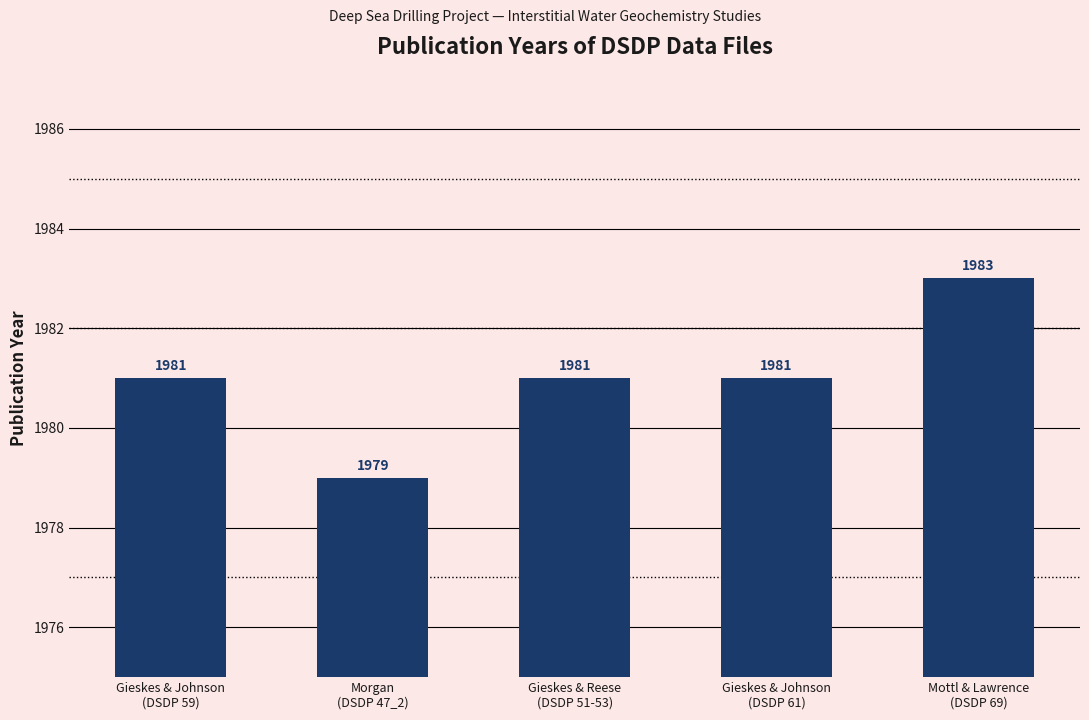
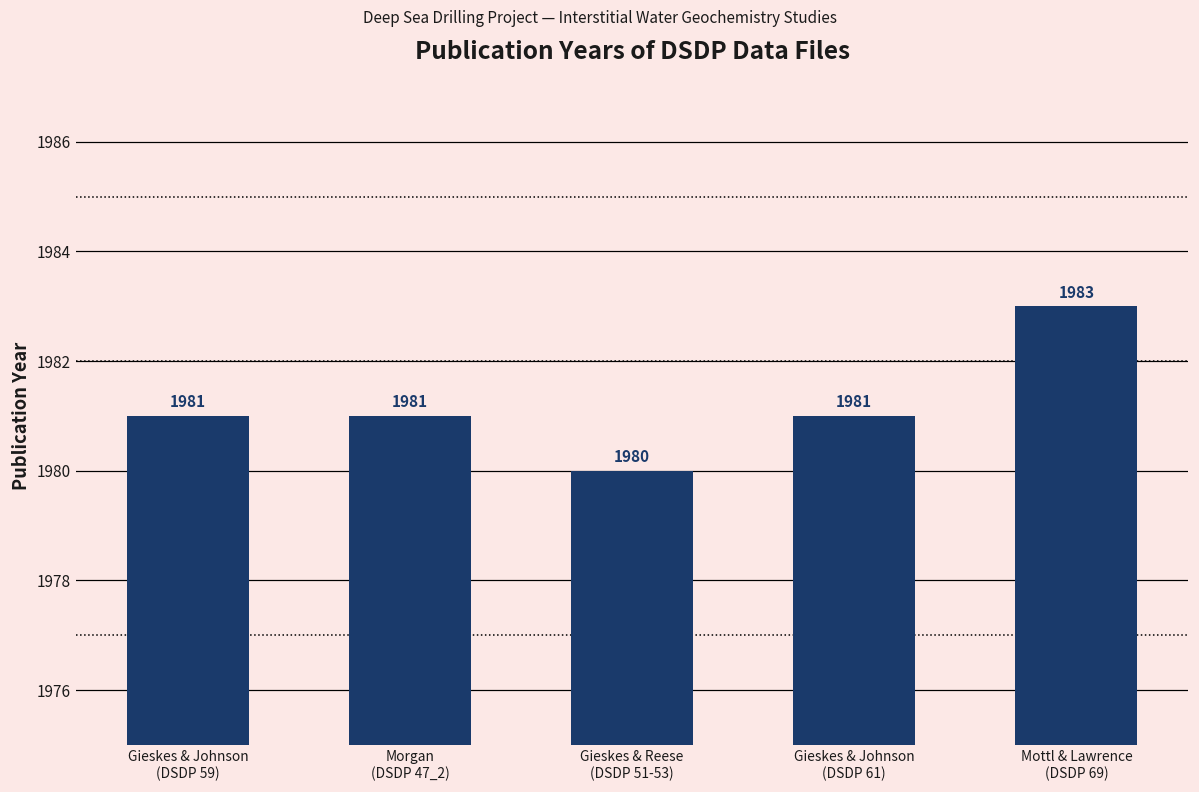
  {
    "Gieskes & Johnson (DSDP 59)": 1981,
-   "Morgan (DSDP 47_2)": 1979,
-   "Gieskes & Reese (DSDP 51-53)": 1981,
+   "Morgan (DSDP 47_2)": 1981,
+   "Gieskes & Reese (DSDP 51-53)": 1980,
    "Gieskes & Johnson (DSDP 61)": 1981,
    "Mottl & Lawrence (DSDP 69)": 1983
  }
